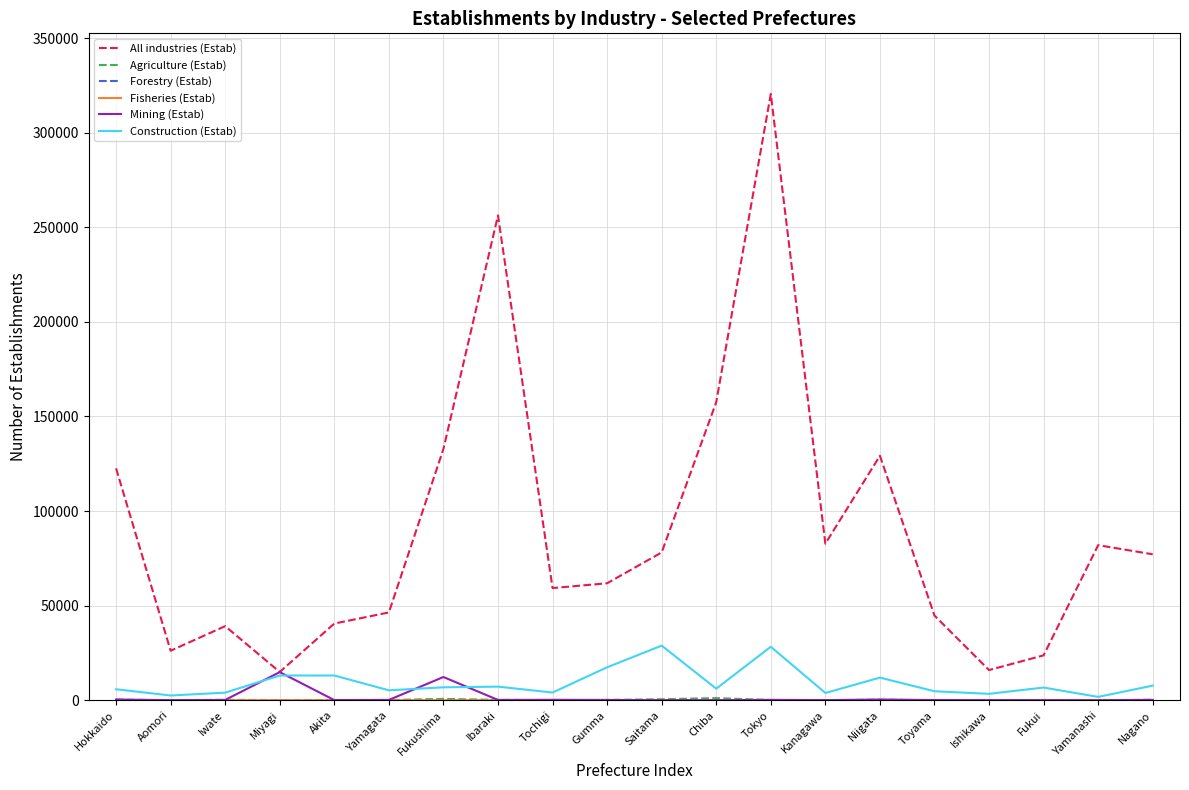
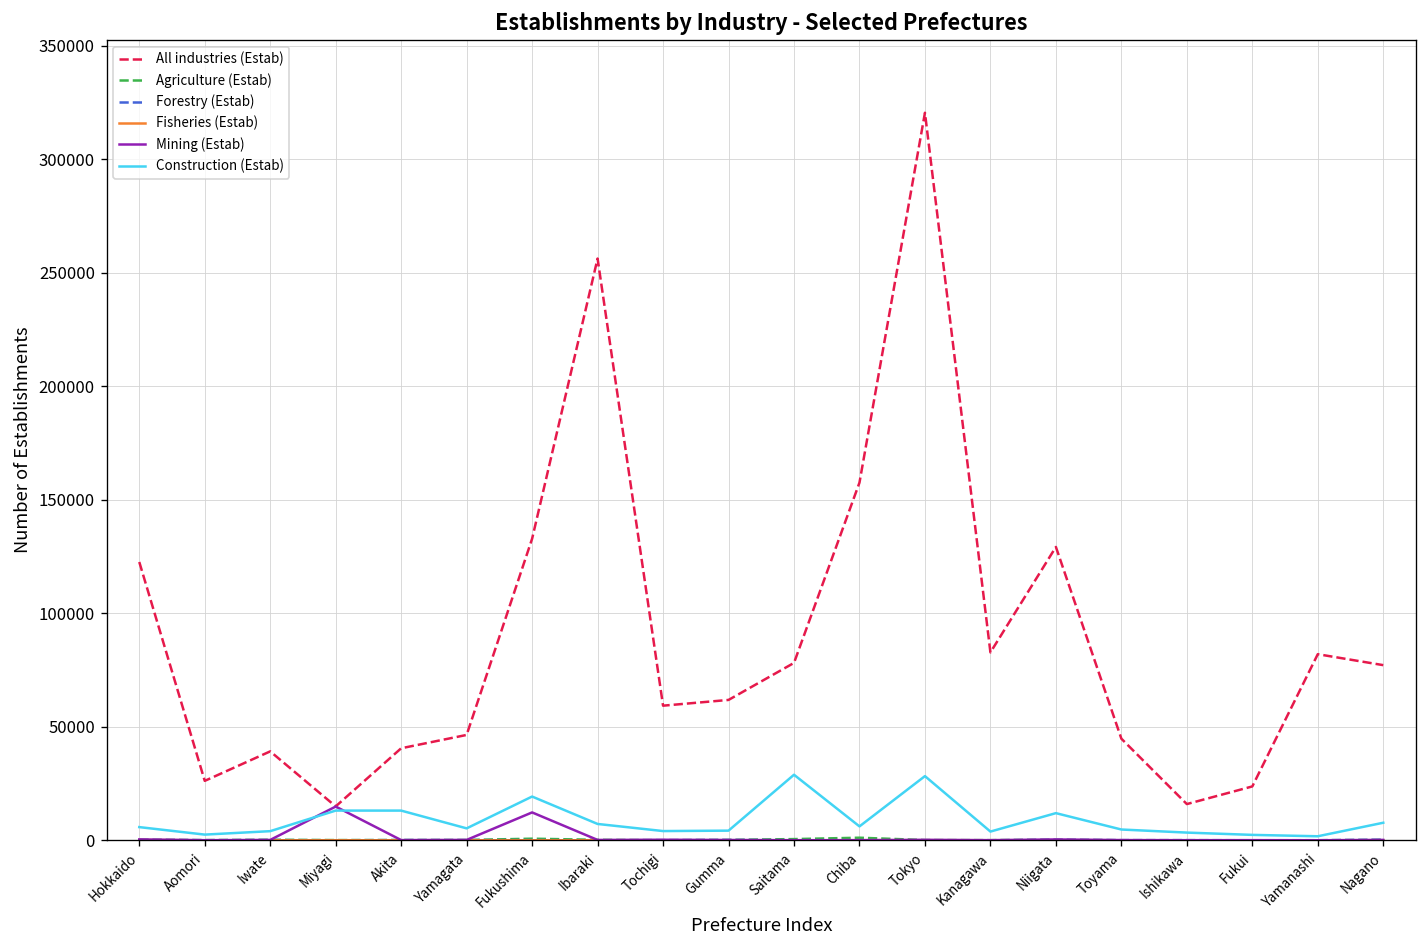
  {
    "All industries (Estab)": {
      "Hokkaido": 123000,
      "Aomori": 26000,
      "Iwate": 39000,
      "Akita": 41000,
      "Yamagata": 46000,
      "Fukushima": 133000,
      "Ibaraki": 256000,
      "Tochigi": 59000,
      "Gumma": 62000,
      "Saitama": 78000,
      "Chiba": 158000,
      "Tokyo": 320000,
      "Kanagawa": 83000,
      "Niigata": 129000,
      "Toyama": 45000,
      "Ishikawa": 16000,
      "Fukui": 24000,
      "Yamanashi": 82000,
      "Nagano": 77000
    },
    "Mining (Estab)": {
      "Fukushima": 12000
    },
    "Construction (Estab)": {
      "Hokkaido": 6000,
      "Aomori": 3000,
      "Iwate": 4000,
      "Miyagi": 13000,
      "Akita": 13000,
      "Yamagata": 5000,
-     "Fukushima": 7000,
+     "Fukushima": 19000,
      "Ibaraki": 7000,
      "Tochigi": 4000,
-     "Gumma": 17000,
+     "Gumma": 4000,
      "Saitama": 29000,
      "Chiba": 6000,
      "Tokyo": 28000,
      "Kanagawa": 4000,
      "Niigata": 12000,
      "Toyama": 5000,
      "Ishikawa": 3000,
-     "Fukui": 7000,
+     "Fukui": 2000,
      "Yamanashi": 2000,
      "Nagano": 8000
    }
  }
